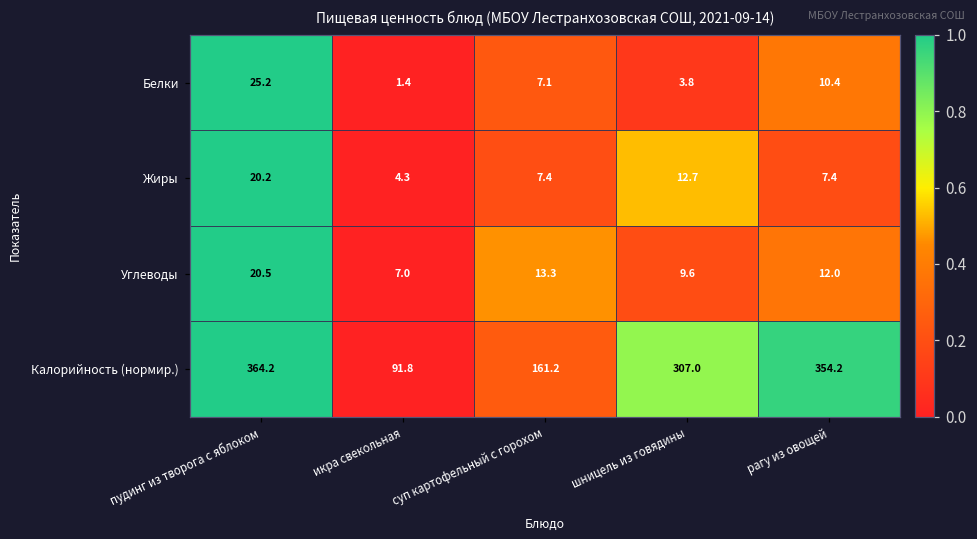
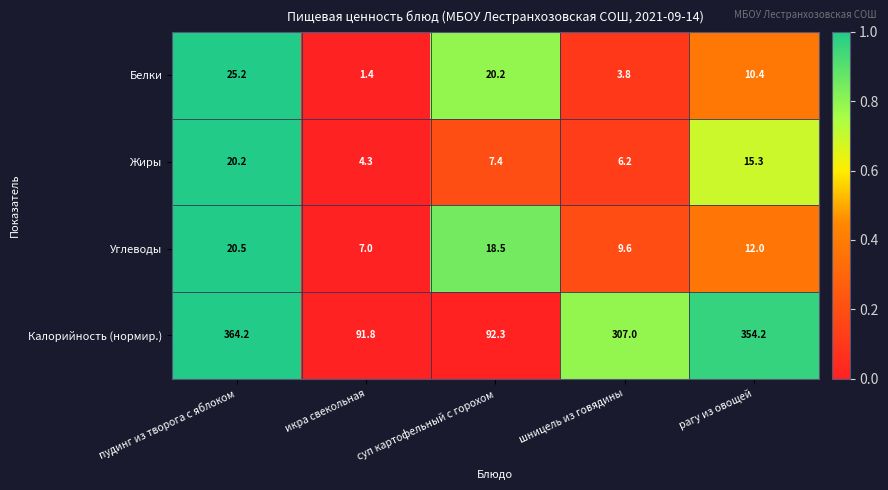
  {
    "Белки": {
      "пудинг из творога с яблоком": 25.2,
      "икра свекольная": 1.4,
-     "суп картофельный с горохом": 7.1,
+     "суп картофельный с горохом": 20.2,
      "шницель из говядины": 3.8,
      "рагу из овощей": 10.4
    },
    "Жиры": {
      "пудинг из творога с яблоком": 20.2,
      "икра свекольная": 4.3,
      "суп картофельный с горохом": 7.4,
-     "шницель из говядины": 12.7,
-     "рагу из овощей": 7.4
+     "шницель из говядины": 6.2,
+     "рагу из овощей": 15.3
    },
    "Углеводы": {
      "пудинг из творога с яблоком": 20.5,
      "икра свекольная": 7.0,
-     "суп картофельный с горохом": 13.3,
+     "суп картофельный с горохом": 18.5,
      "шницель из говядины": 9.6,
      "рагу из овощей": 12.0
    },
    "Калорийность (нормир.)": {
      "пудинг из творога с яблоком": 364.2,
      "икра свекольная": 91.8,
-     "суп картофельный с горохом": 161.2,
+     "суп картофельный с горохом": 92.3,
      "шницель из говядины": 307.0,
      "рагу из овощей": 354.2
    }
  }
